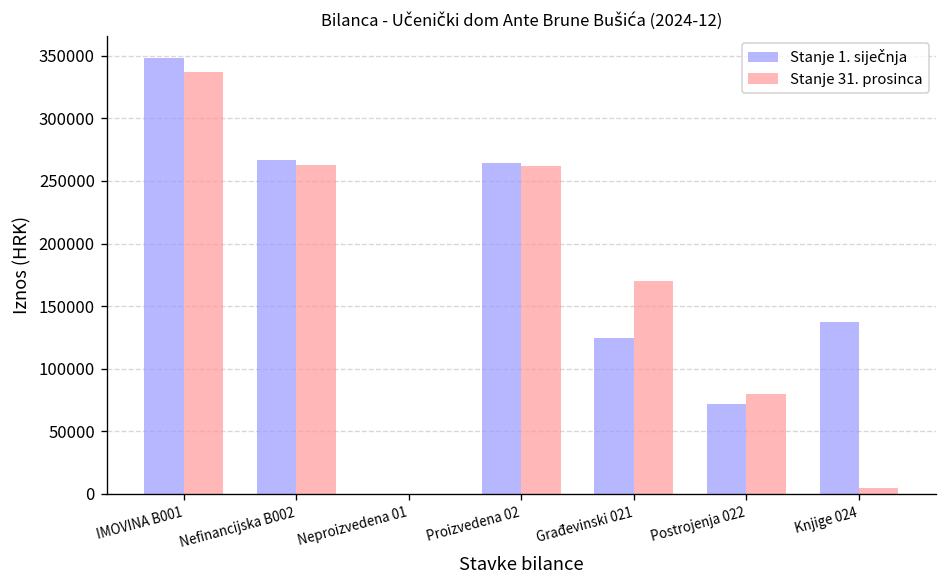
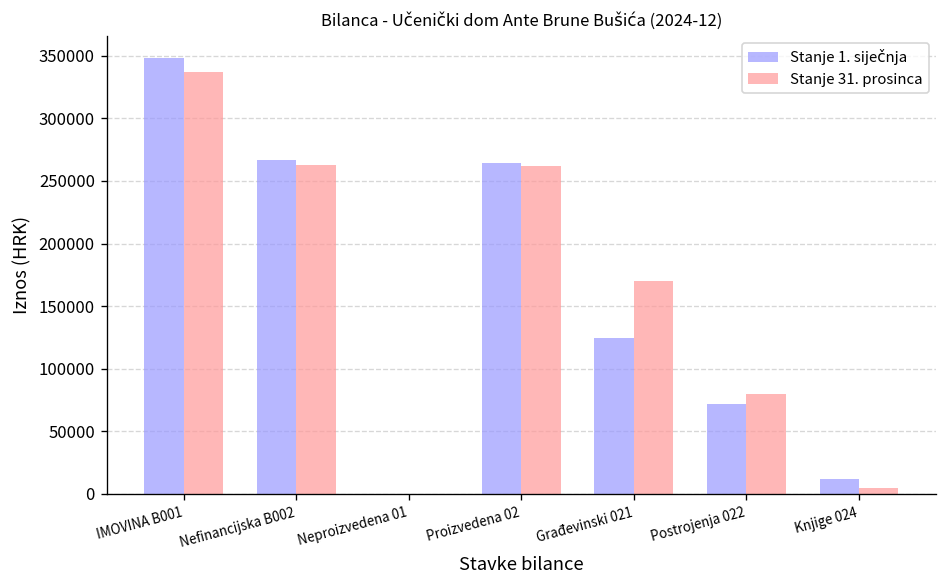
  {
    "Stanje 1. siječnja": {
      "IMOVINA B001": 348000,
      "Nefinancijska B002": 267000,
      "Proizvedena 02": 265000,
      "Građevinski 021": 125000,
      "Postrojenja 022": 72000,
-     "Knjige 024": 138000
+     "Knjige 024": 12000
    },
    "Stanje 31. prosinca": {
      "IMOVINA B001": 337000,
      "Nefinancijska B002": 262000,
      "Proizvedena 02": 262000,
      "Građevinski 021": 170000,
      "Postrojenja 022": 79000,
      "Knjige 024": 5000
    }
  }
